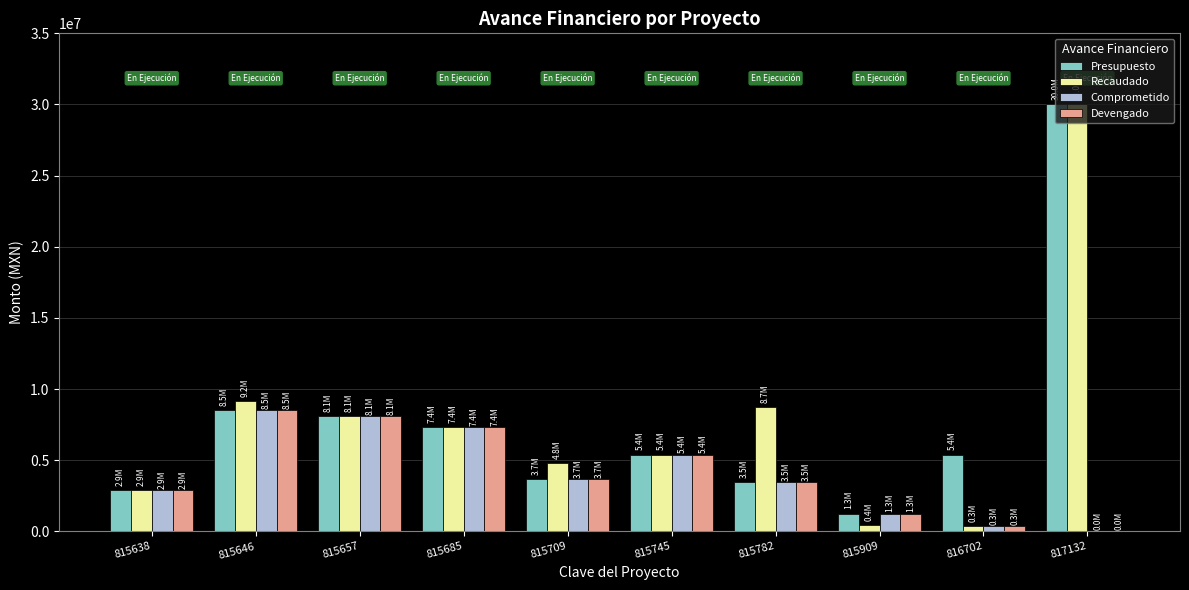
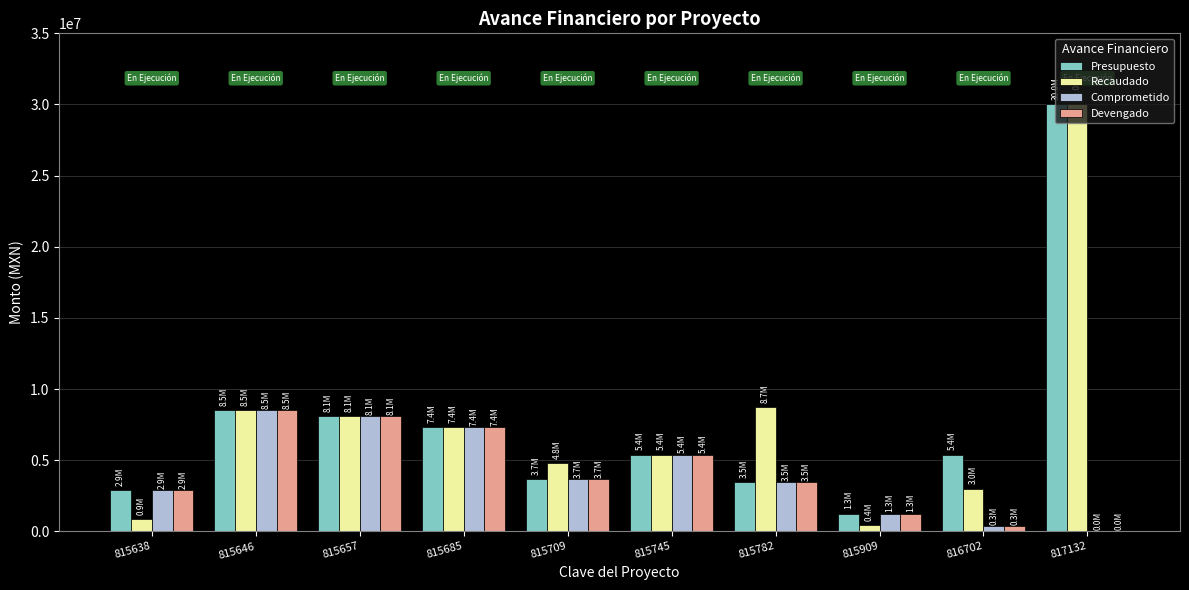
  {
    "Recaudado": {
-     "815638": "2.9M",
-     "815646": "9.2M",
+     "815638": "0.9M",
+     "815646": "8.5M",
      "815657": "8.1M",
      "815685": "7.4M",
      "815709": "4.8M",
      "815745": "5.4M",
      "815782": "8.7M",
      "815909": "0.4M",
-     "816702": "0.3M"
+     "816702": "3.0M"
    },
    "Devengado": {
      "815638": "2.9M",
      "815646": "8.5M",
      "815657": "8.1M",
      "815685": "7.4M",
      "815709": "3.7M",
      "815745": "5.4M",
      "815782": "3.5M",
      "815909": "1.3M",
      "816702": "0.3M",
      "817132": "0.0M"
    }
  }
